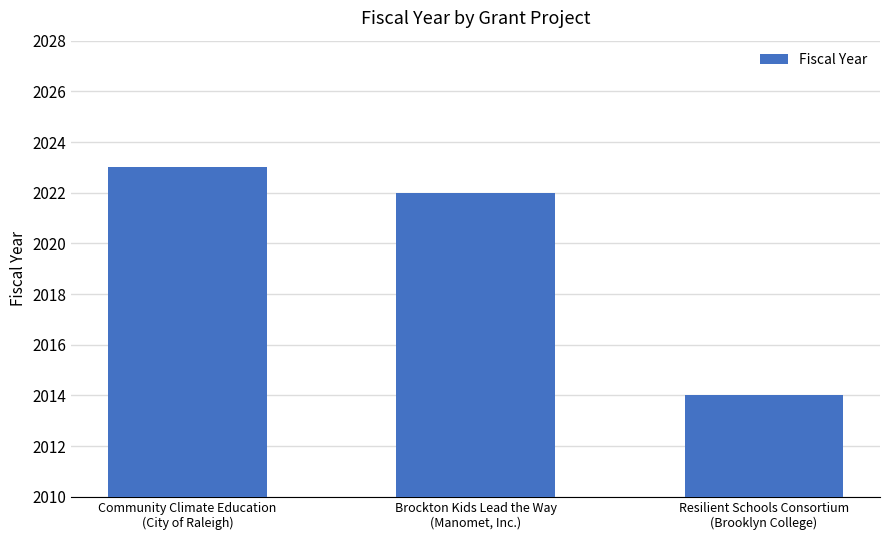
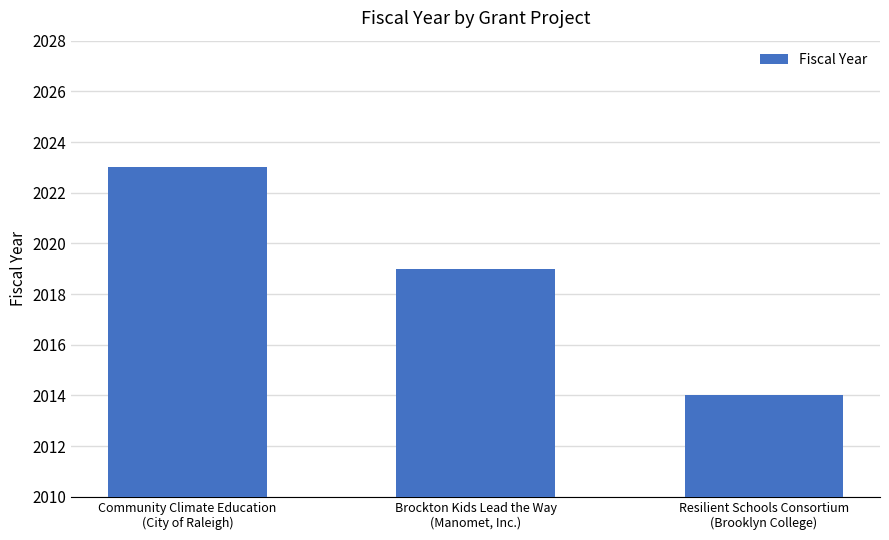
  {
    "Community Climate Education (City of Raleigh)": 2023,
-   "Brockton Kids Lead the Way (Manomet, Inc.)": 2022,
+   "Brockton Kids Lead the Way (Manomet, Inc.)": 2019,
    "Resilient Schools Consortium (Brooklyn College)": 2014
  }
